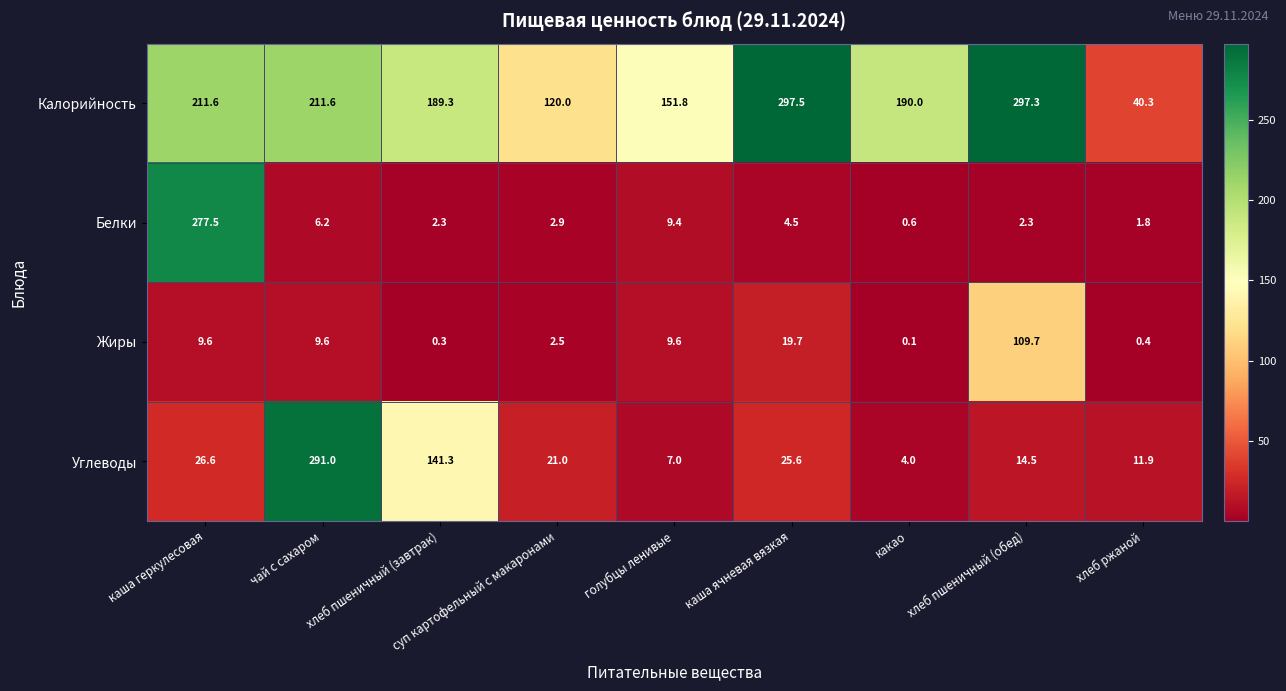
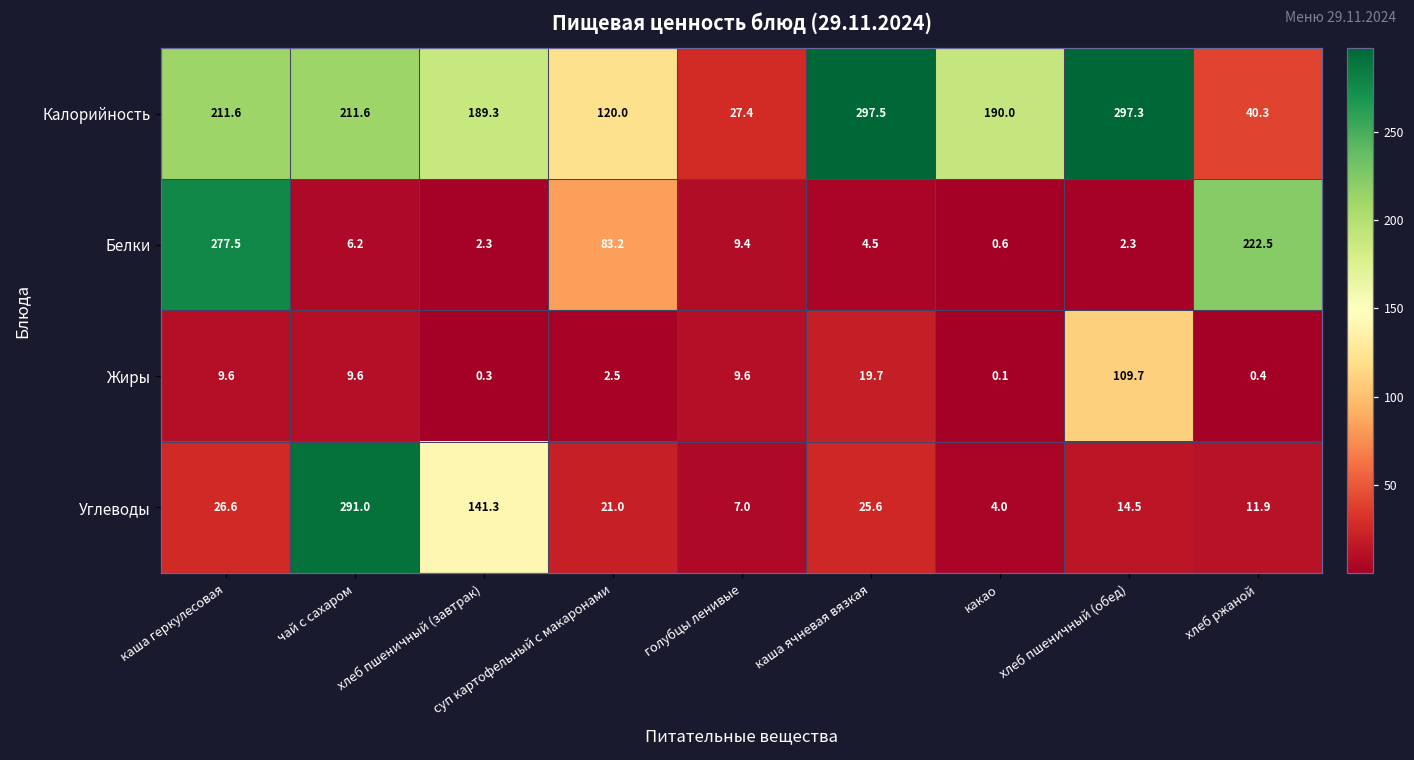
  {
    "Калорийность": {
      "каша геркулесовая": 211.6,
      "чай с сахаром": 211.6,
      "хлеб пшеничный (завтрак)": 189.3,
      "суп картофельный с макаронами": 120.0,
-     "голубцы ленивые": 151.8,
+     "голубцы ленивые": 27.4,
      "каша ячневая вязкая": 297.5,
      "какао": 190.0,
      "хлеб пшеничный (обед)": 297.3,
      "хлеб ржаной": 40.3
    },
    "Белки": {
      "каша геркулесовая": 277.5,
      "чай с сахаром": 6.2,
      "хлеб пшеничный (завтрак)": 2.3,
-     "суп картофельный с макаронами": 2.9,
+     "суп картофельный с макаронами": 83.2,
      "голубцы ленивые": 9.4,
      "каша ячневая вязкая": 4.5,
      "какао": 0.6,
      "хлеб пшеничный (обед)": 2.3,
-     "хлеб ржаной": 1.8
+     "хлеб ржаной": 222.5
    },
    "Жиры": {
      "каша геркулесовая": 9.6,
      "чай с сахаром": 9.6,
      "хлеб пшеничный (завтрак)": 0.3,
      "суп картофельный с макаронами": 2.5,
      "голубцы ленивые": 9.6,
      "каша ячневая вязкая": 19.7,
      "какао": 0.1,
      "хлеб пшеничный (обед)": 109.7,
      "хлеб ржаной": 0.4
    },
    "Углеводы": {
      "каша геркулесовая": 26.6,
      "чай с сахаром": 291.0,
      "хлеб пшеничный (завтрак)": 141.3,
      "суп картофельный с макаронами": 21.0,
      "голубцы ленивые": 7.0,
      "каша ячневая вязкая": 25.6,
      "какао": 4.0,
      "хлеб пшеничный (обед)": 14.5,
      "хлеб ржаной": 11.9
    }
  }
